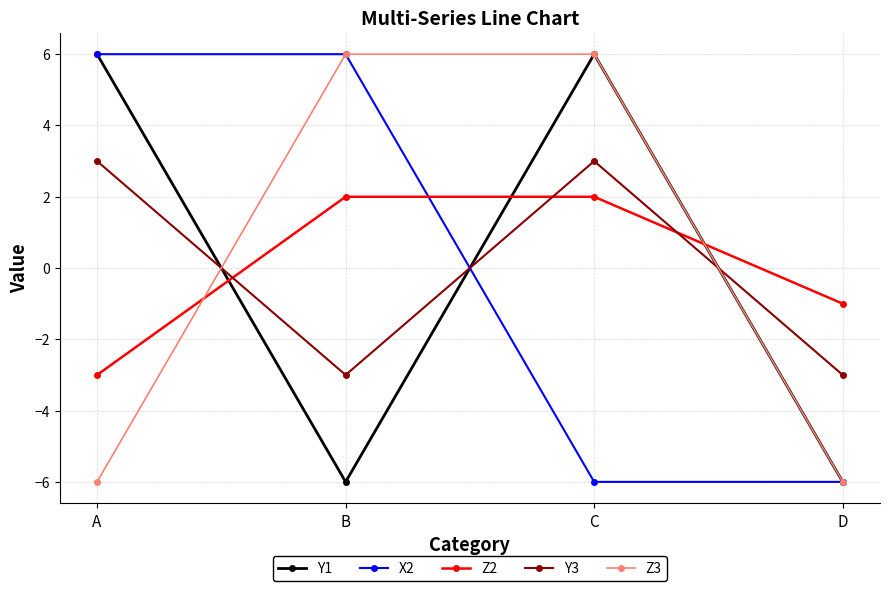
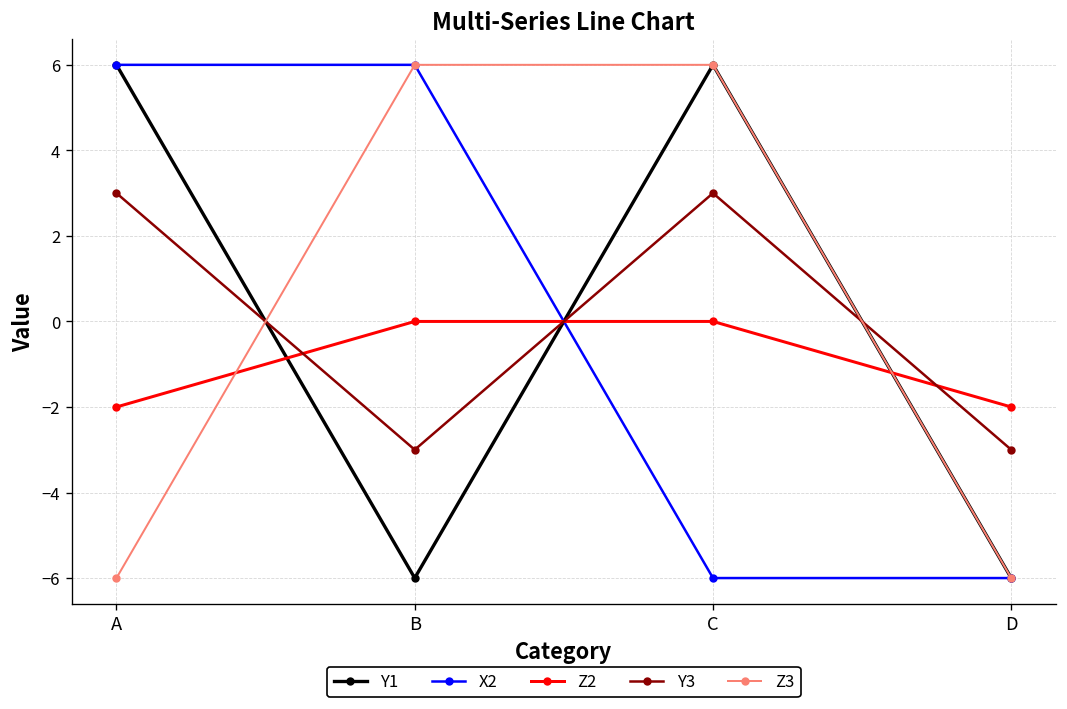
  {
    "Y1": {
      "B": -6
    },
    "X2": {
      "C": -6
    },
    "Z2": {
-     "A": -3,
-     "B": 2,
-     "C": 2,
-     "D": -1
+     "A": -2,
+     "B": 0,
+     "C": 0,
+     "D": -2
    },
    "Y3": {
      "A": 3,
      "B": -3,
      "C": 3,
      "D": -3
    },
    "Z3": {
      "A": -6
    }
  }
